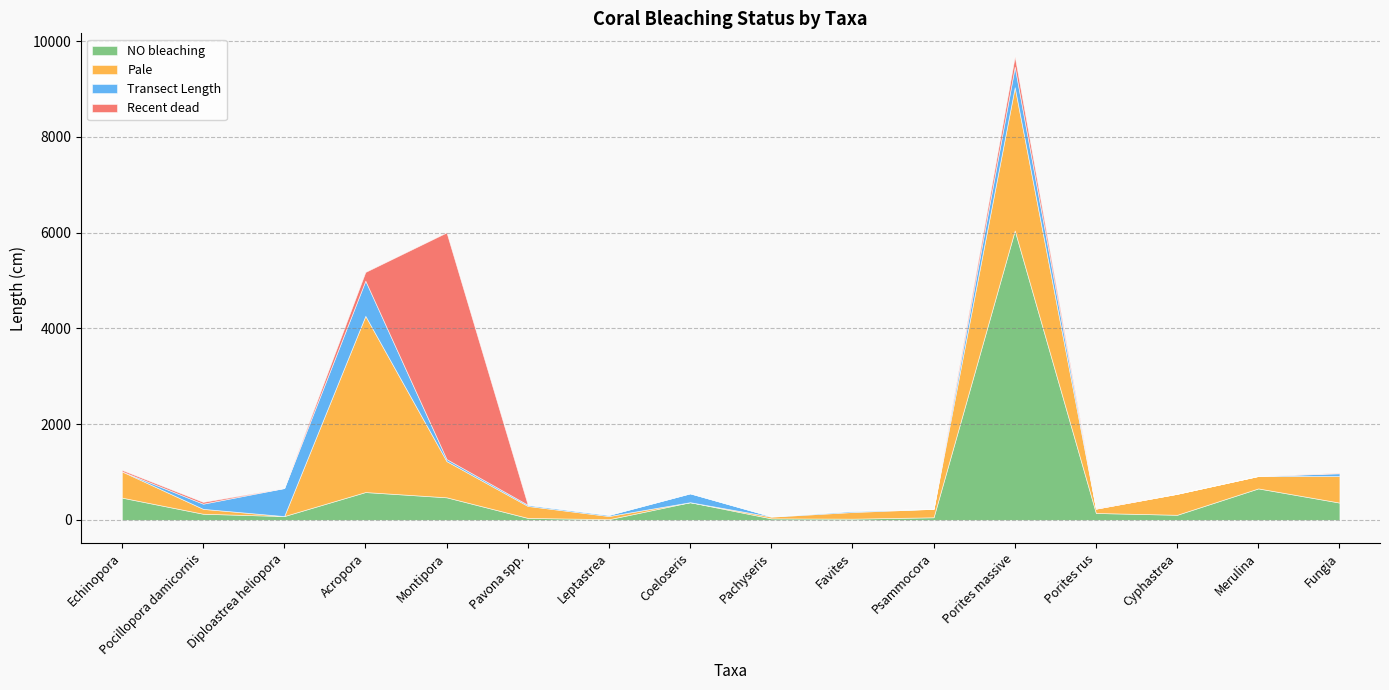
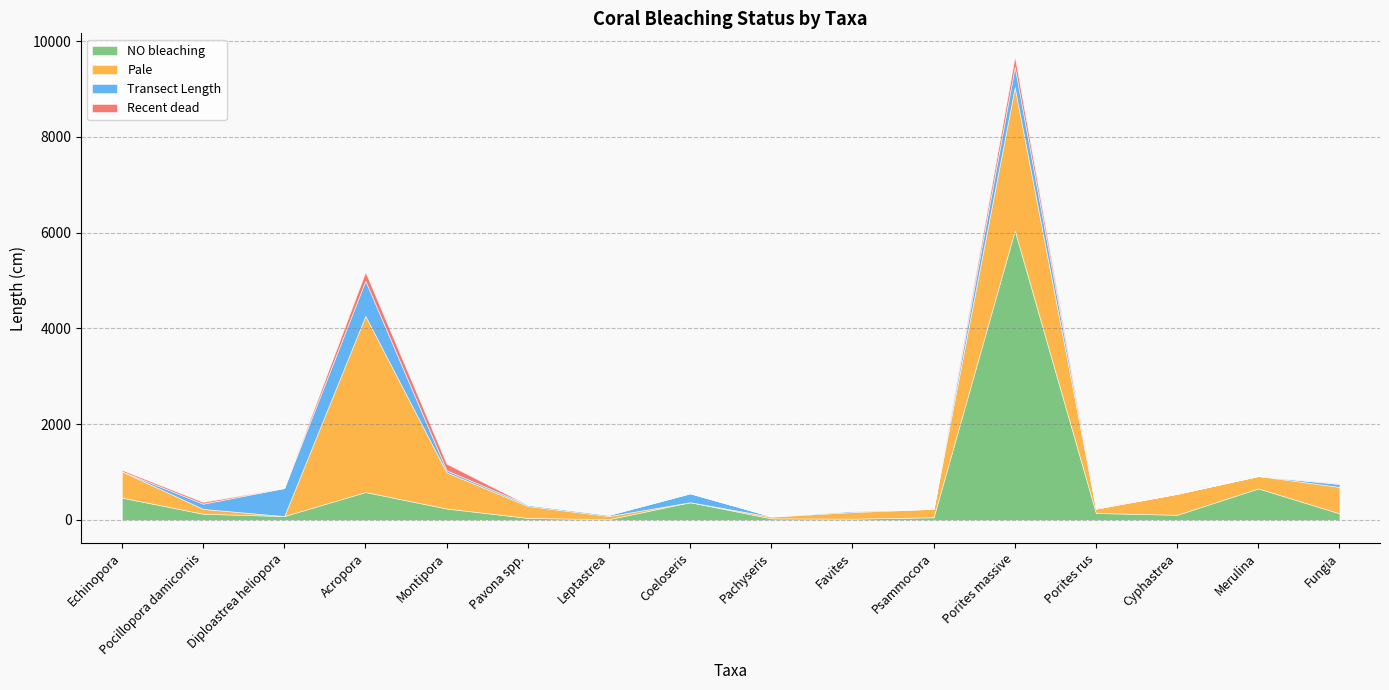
  {
    "NO bleaching": {
      "Echinopora": 500,
      "Pocillopora damicornis": 100,
      "Acropora": 600,
-     "Montipora": 500,
+     "Montipora": 200,
      "Psammocora": 100,
      "Porites massive": 6000,
      "Porites rus": 100,
      "Cyphastrea": 100,
      "Merulina": 700,
-     "Fungia": 400
+     "Fungia": 100
    },
    "Pale": {
      "Pocillopora damicornis": 100,
      "Acropora": 3700,
      "Porites massive": 3000,
      "Fungia": 600
    },
    "Transect Length": {
      "Acropora": 700,
      "Porites massive": 400
    },
    "Recent dead": {
      "Acropora": 200,
-     "Montipora": 4700,
+     "Montipora": 100,
      "Porites massive": 200
    }
  }
